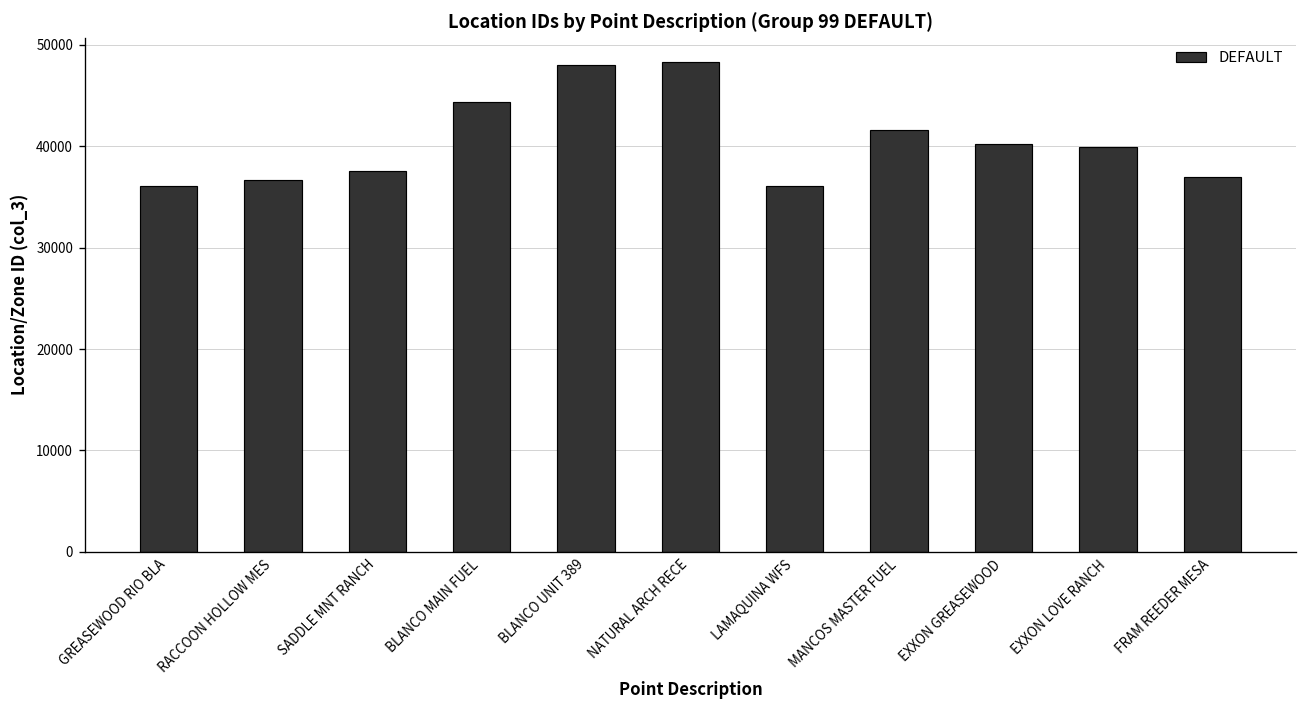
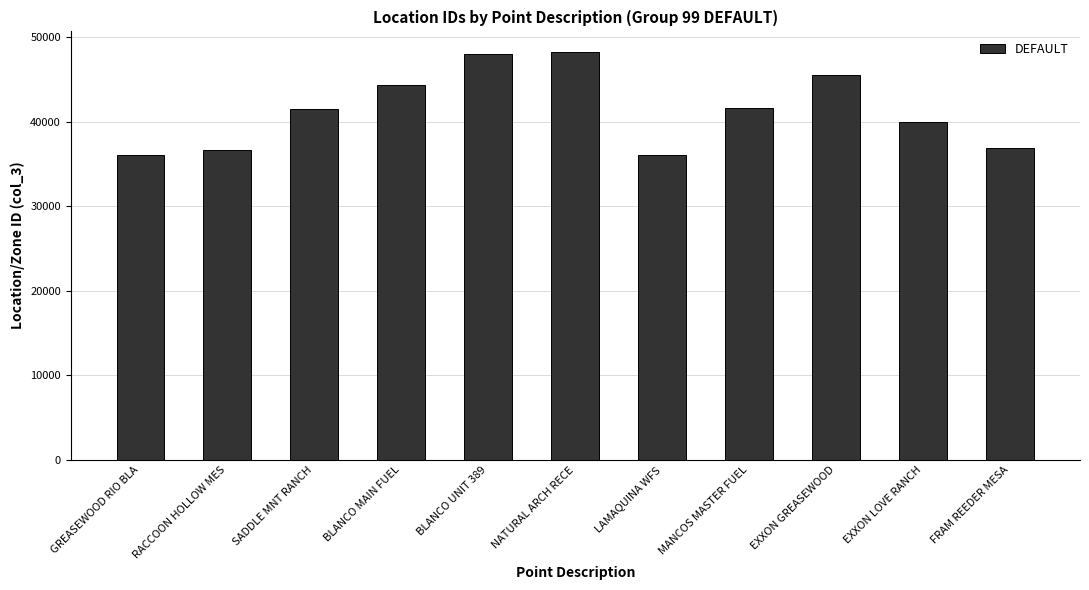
  {
    "GREASEWOOD RIO BLA": 36000,
    "RACCOON HOLLOW MES": 37000,
-   "SADDLE MNT RANCH": 38000,
+   "SADDLE MNT RANCH": 42000,
    "BLANCO MAIN FUEL": 44000,
    "BLANCO UNIT 389": 48000,
    "NATURAL ARCH RECE": 48000,
    "LAMAQUINA WFS": 36000,
    "MANCOS MASTER FUEL": 42000,
-   "EXXON GREASEWOOD": 40000,
+   "EXXON GREASEWOOD": 46000,
    "EXXON LOVE RANCH": 40000,
    "FRAM REEDER MESA": 37000
  }
